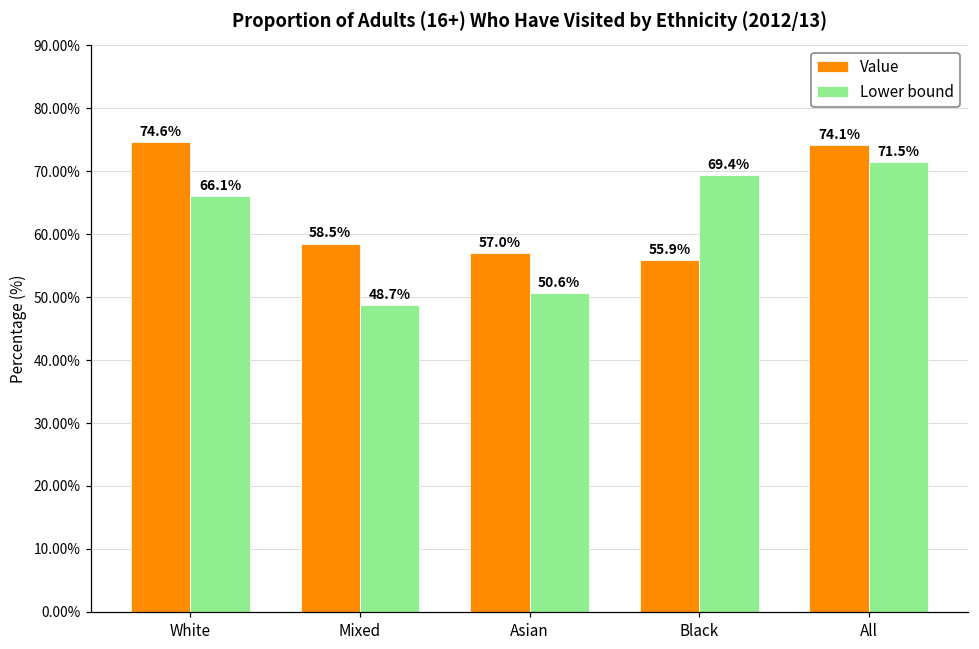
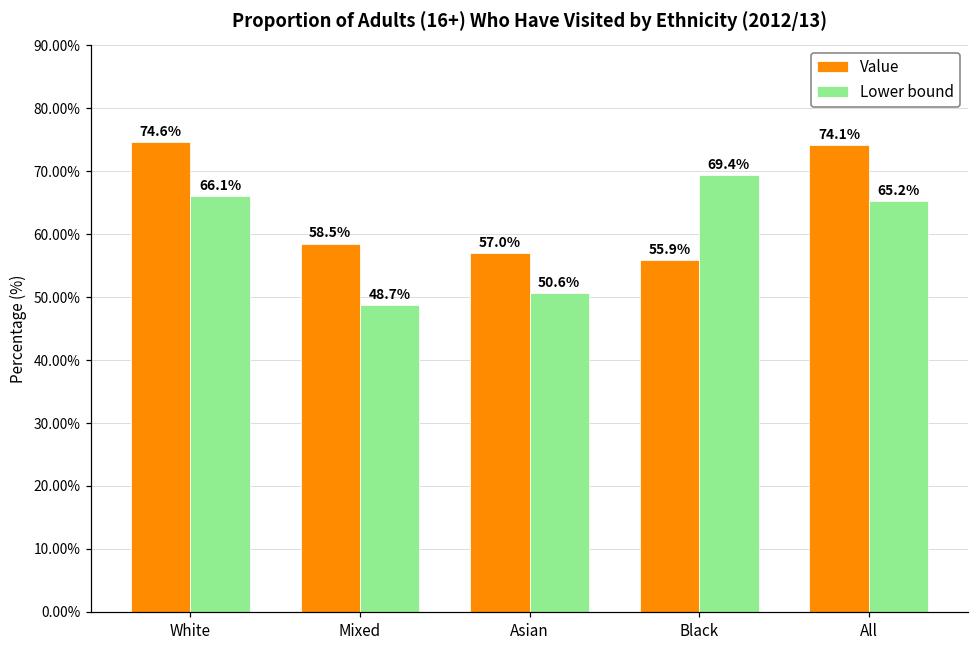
  {
    "Value": {
      "White": "74.6%",
      "Mixed": "58.5%",
      "Asian": "57.0%",
      "Black": "55.9%",
      "All": "74.1%"
    },
    "Lower bound": {
      "White": "66.1%",
      "Mixed": "48.7%",
      "Asian": "50.6%",
      "Black": "69.4%",
-     "All": "71.5%"
+     "All": "65.2%"
    }
  }
